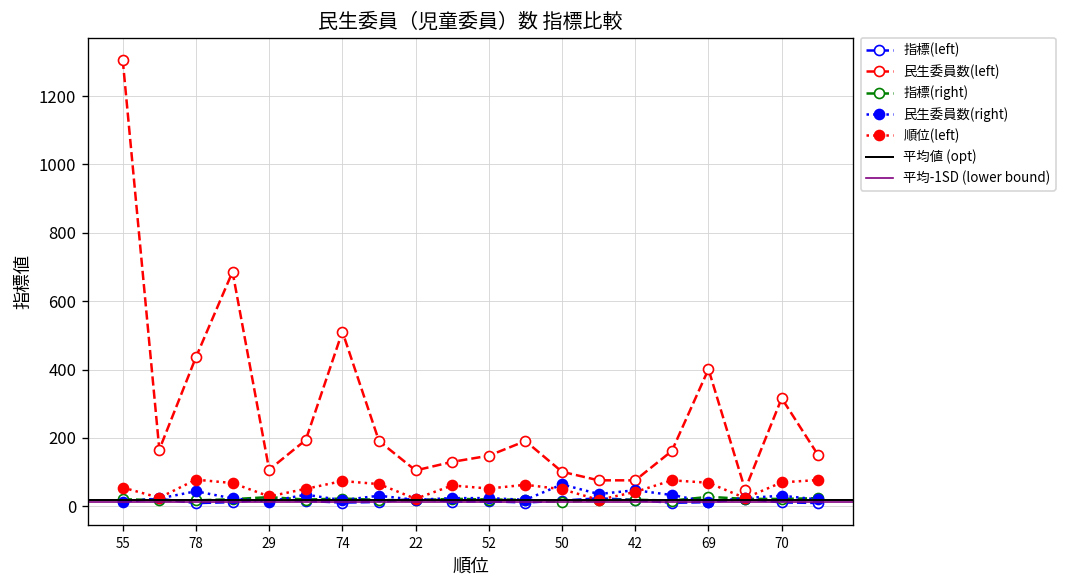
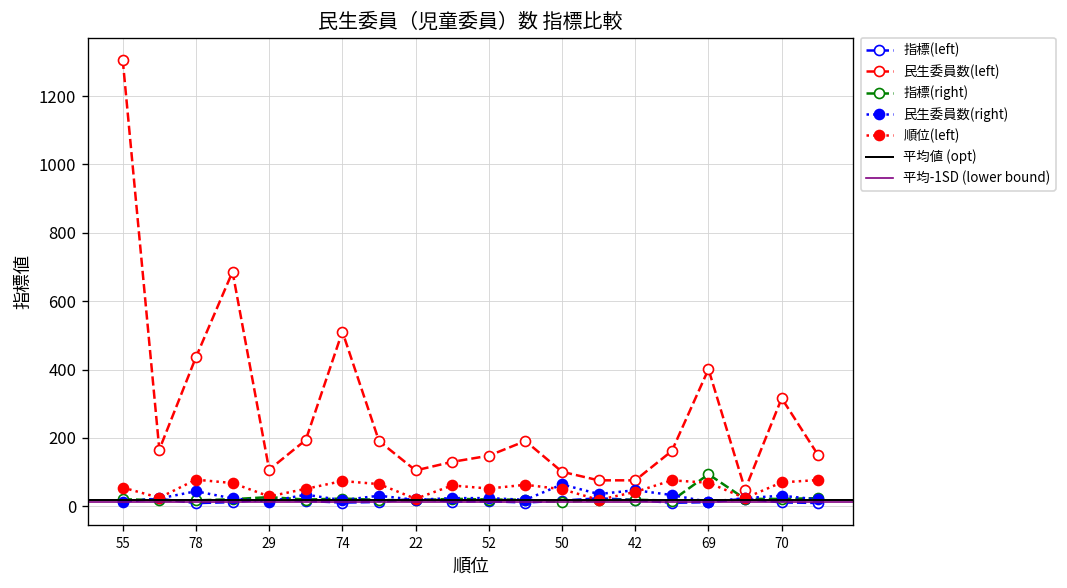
  {
    "指標(right)": {
-     "69": 30,
+     "69": 90,
      "70": 20
    }
  }
